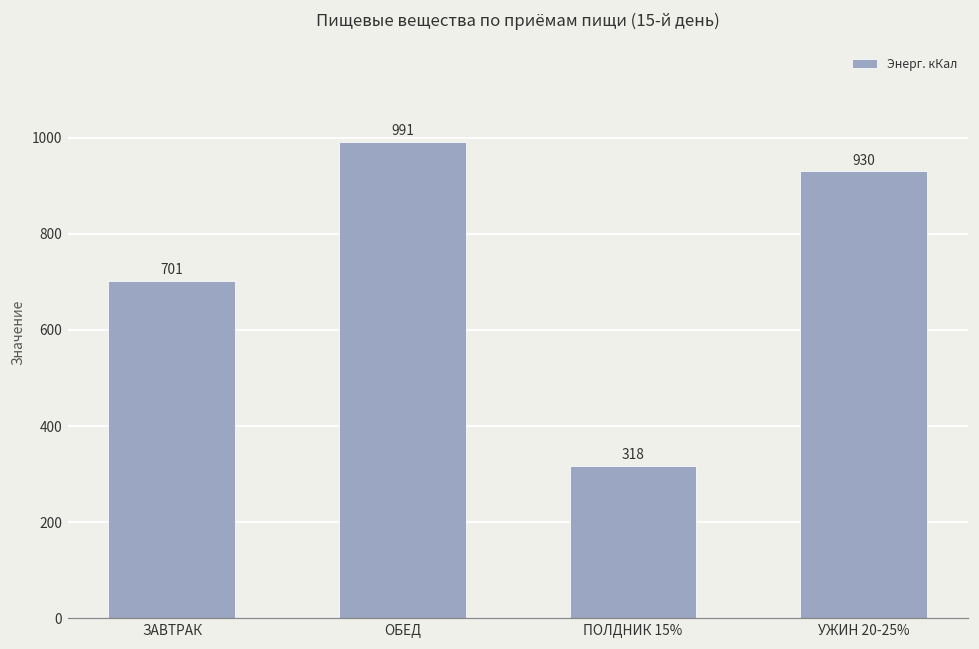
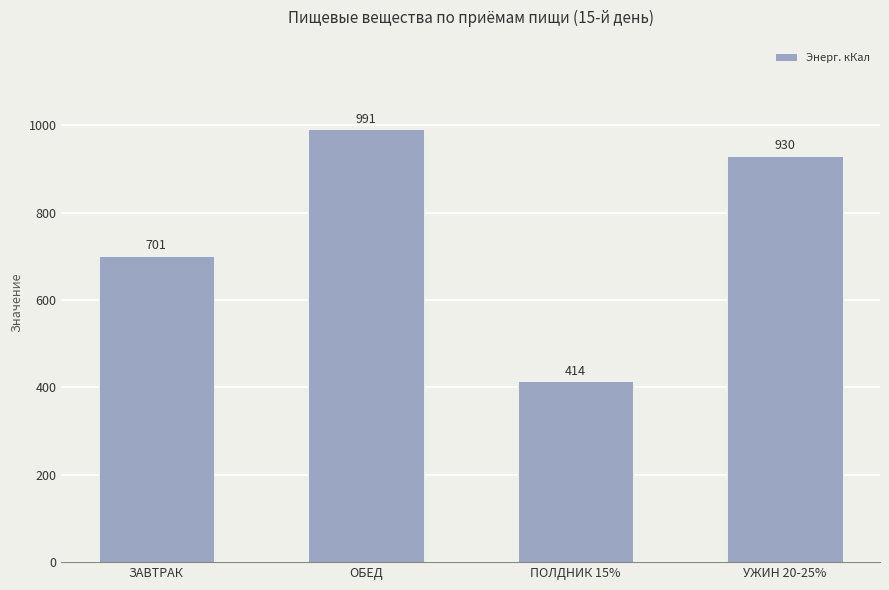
  {
    "ЗАВТРАК": 701,
    "ОБЕД": 991,
-   "ПОЛДНИК 15%": 318,
+   "ПОЛДНИК 15%": 414,
    "УЖИН 20-25%": 930
  }
